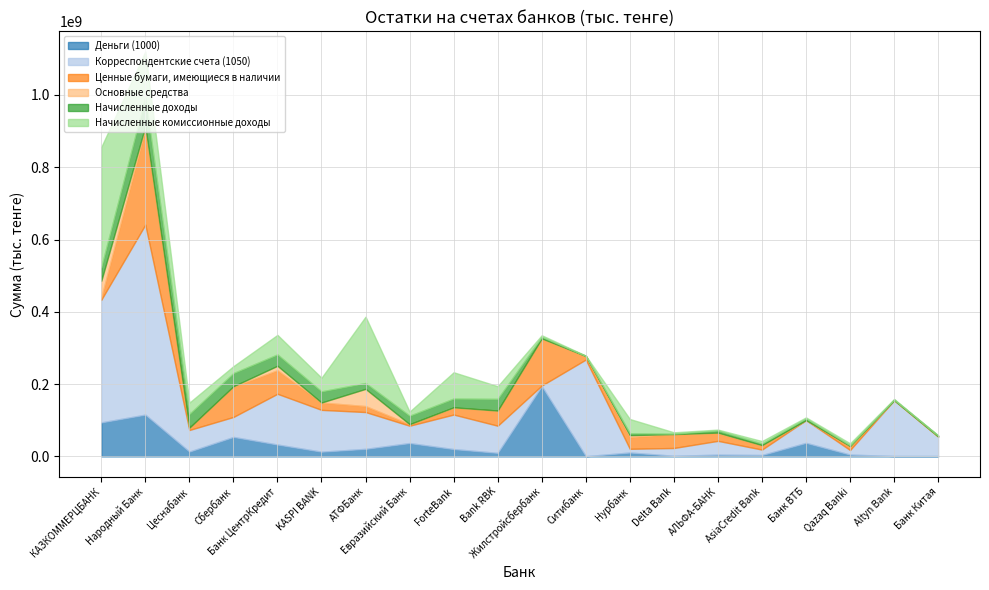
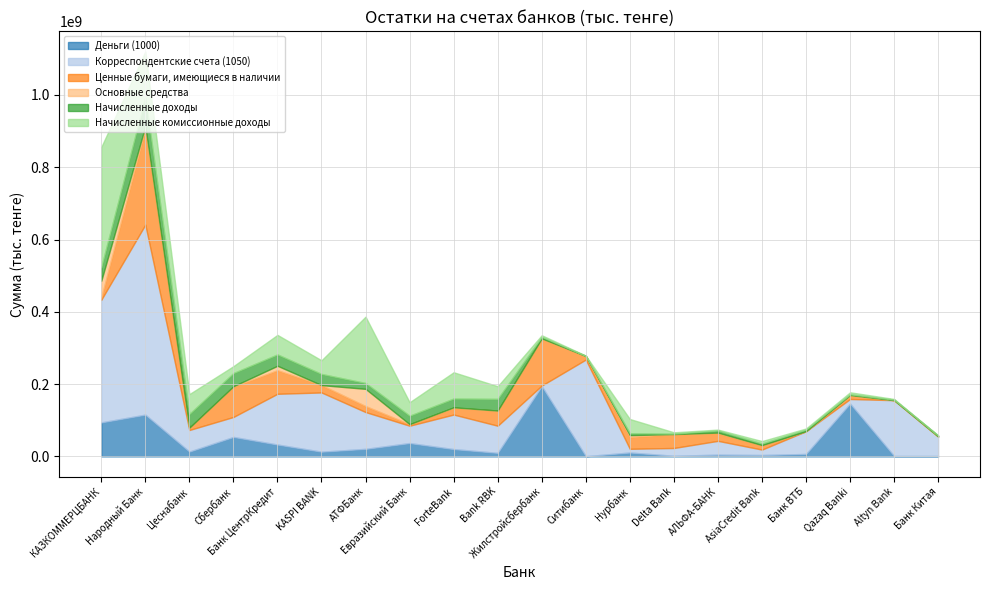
  {
    "Деньги (1000)": {
      "КАЗКОММЕРЦБАНК": 90000000,
      "Народный Банк": 120000000,
      "Цеснабанк": 10000000,
      "Сбербанк": 50000000,
      "Банк ЦентрКредит": 30000000,
      "KASPI BANK": 10000000,
      "АТФБанк": 20000000,
      "Евразийский Банк": 40000000,
      "ForteBank": 20000000,
      "Bank RBK": 10000000,
      "Нурбанк": 10000000,
-     "Банк ВТБ": 40000000,
-     "Qazaq Banki": 0
+     "Банк ВТБ": 10000000,
+     "Qazaq Banki": 150000000
    },
    "Корреспондентские счета (1050)": {
      "Народный Банк": 530000000,
      "Сбербанк": 60000000,
      "Банк ЦентрКредит": 140000000,
-     "KASPI BANK": 120000000,
+     "KASPI BANK": 160000000,
      "АТФБанк": 100000000,
      "ForteBank": 100000000,
      "Bank RBK": 80000000,
      "Ситибанк": 270000000,
      "Нурбанк": 10000000,
      "Delta Bank": 20000000,
      "АЛЬФА-БАНК": 40000000,
      "AsiaCredit Bank": 20000000,
      "Qazaq Banki": 10000000
    },
    "Ценные бумаги, имеющиеся в наличии": {
      "Банк ЦентрКредит": 70000000,
      "АТФБанк": 20000000
    },
    "Основные средства": {
      "КАЗКОММЕРЦБАНК": 50000000,
      "Банк ЦентрКредит": 10000000,
      "АТФБанк": 50000000
    },
    "Начисленные доходы": {
      "КАЗКОММЕРЦБАНК": 40000000,
      "Цеснабанк": 40000000,
      "Сбербанк": 40000000,
      "Банк ЦентрКредит": 30000000,
      "KASPI BANK": 30000000,
      "АТФБанк": 20000000,
      "Евразийский Банк": 20000000,
      "ForteBank": 20000000,
      "Bank RBK": 30000000
    },
    "Начисленные комиссионные доходы": {
      "КАЗКОММЕРЦБАНК": 330000000,
-     "Цеснабанк": 30000000,
+     "Цеснабанк": 50000000,
      "Сбербанк": 20000000,
      "Банк ЦентрКредит": 50000000,
      "KASPI BANK": 40000000,
      "АТФБанк": 180000000,
-     "Евразийский Банк": 10000000,
+     "Евразийский Банк": 40000000,
      "ForteBank": 70000000,
      "Bank RBK": 40000000,
      "Нурбанк": 40000000
    }
  }
